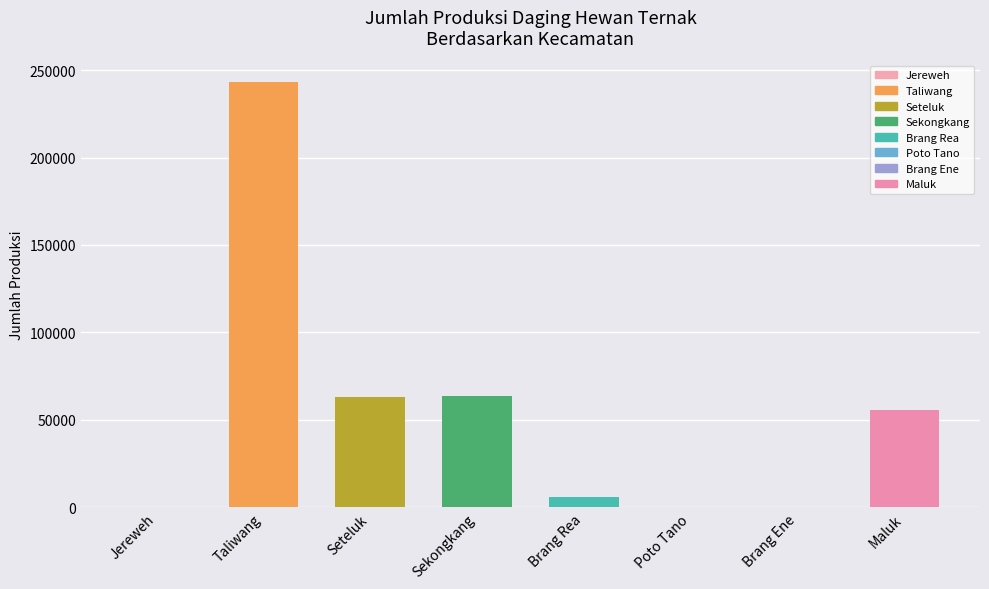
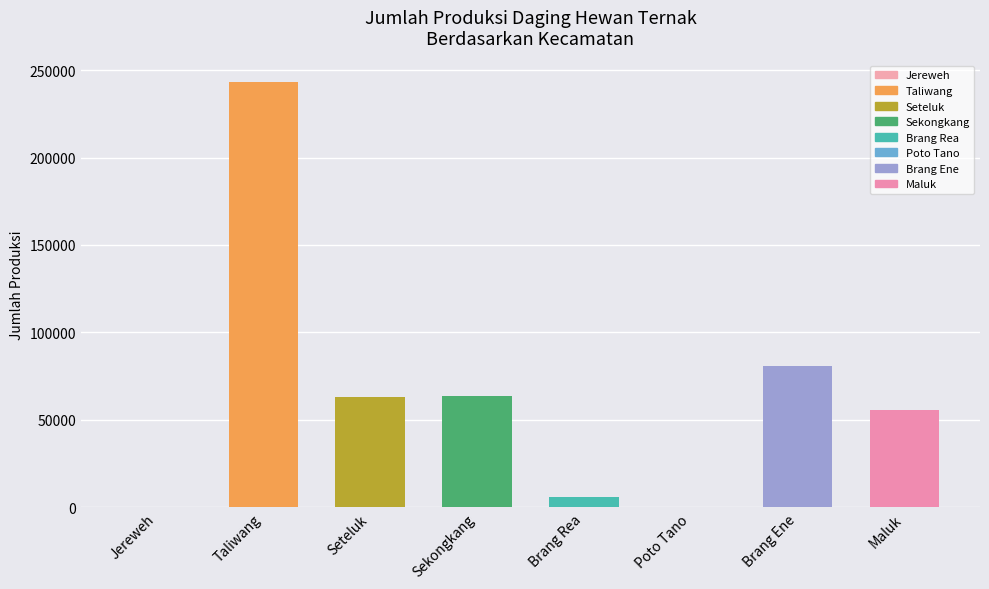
  {
    "Jereweh": 0,
    "Taliwang": 243000,
    "Seteluk": 63000,
    "Sekongkang": 64000,
    "Brang Rea": 6000,
    "Poto Tano": 0,
-   "Brang Ene": 0,
+   "Brang Ene": 81000,
    "Maluk": 56000
  }
